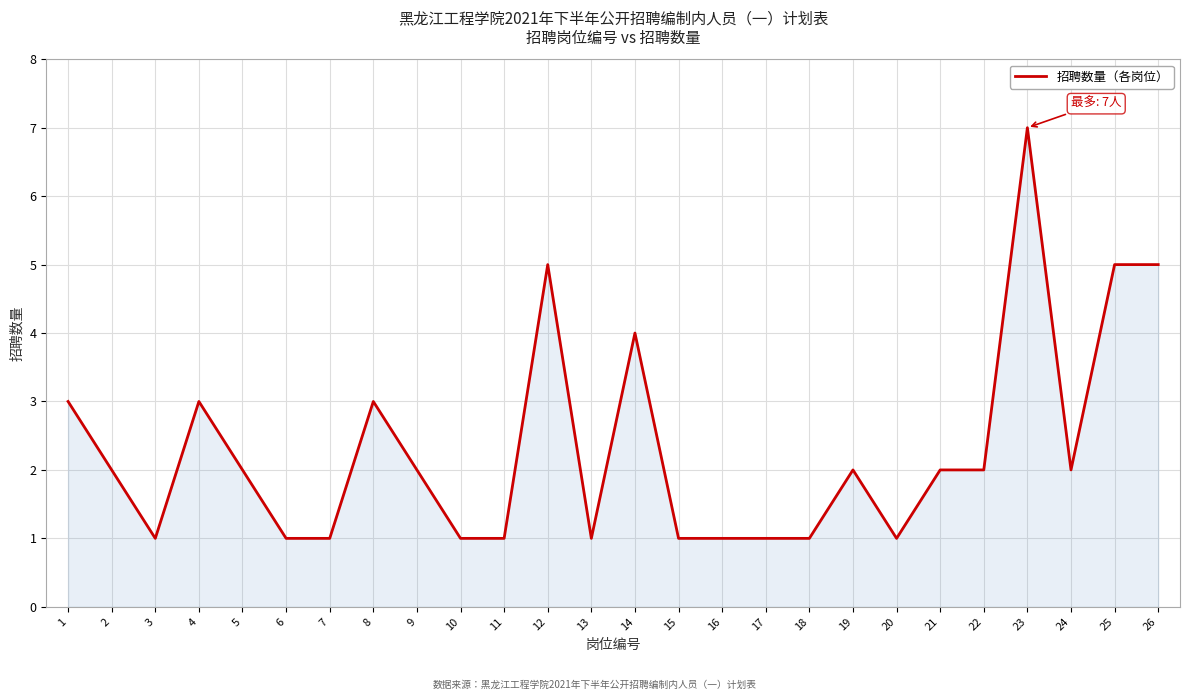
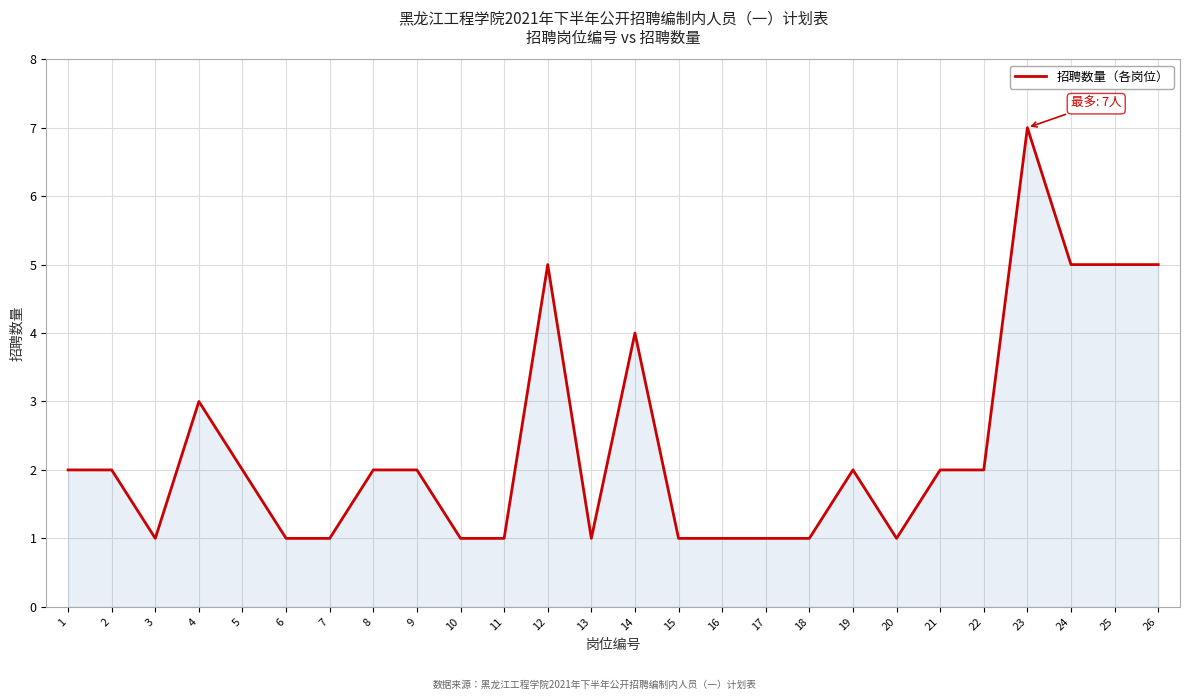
  {
-   "1": 3,
+   "1": 2,
    "2": 2,
    "3": 1,
    "4": 3,
    "5": 2,
    "6": 1,
    "7": 1,
-   "8": 3,
+   "8": 2,
    "9": 2,
    "10": 1,
    "11": 1,
    "12": 5,
    "13": 1,
    "14": 4,
    "15": 1,
    "16": 1,
    "17": 1,
    "18": 1,
    "19": 2,
    "20": 1,
    "21": 2,
    "22": 2,
-   "24": 2,
+   "24": 5,
    "25": 5,
    "26": 5
  }
